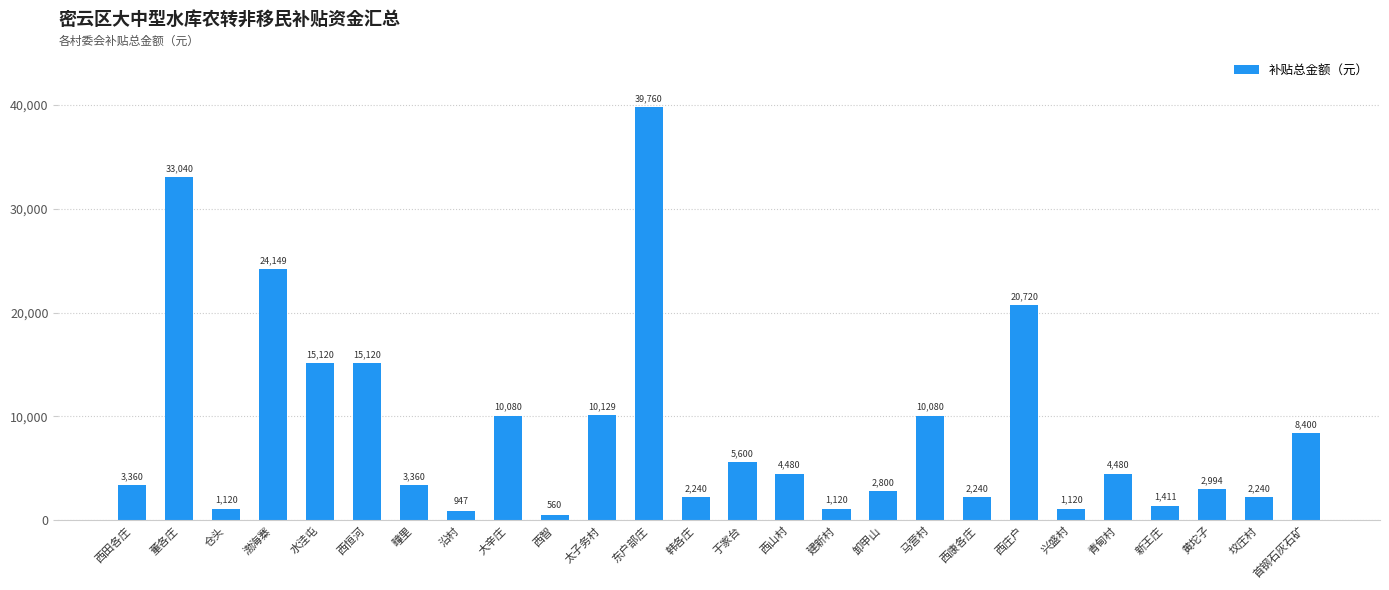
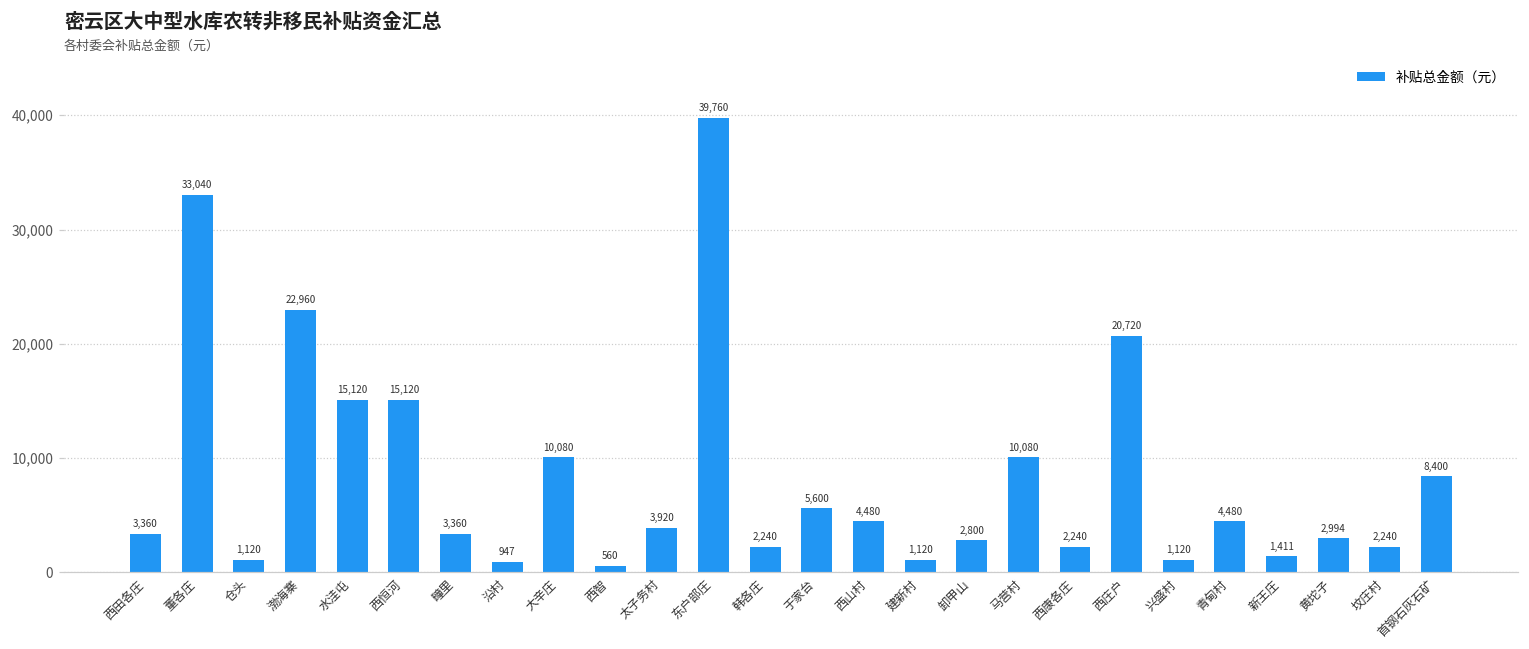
  {
    "西田各庄": "3,360",
    "董各庄": "33,040",
    "仓头": "1,120",
-   "渤海寨": "24,149",
+   "渤海寨": "22,960",
    "水洼屯": "15,120",
    "西恒河": "15,120",
    "疃里": "3,360",
    "沿村": "947",
    "大辛庄": "10,080",
    "西智": "560",
-   "太子务村": "10,129",
+   "太子务村": "3,920",
    "东户部庄": "39,760",
    "韩各庄": "2,240",
    "于家台": "5,600",
    "西山村": "4,480",
    "建新村": "1,120",
    "卸甲山": "2,800",
    "马营村": "10,080",
    "西康各庄": "2,240",
    "西庄户": "20,720",
    "兴盛村": "1,120",
    "青甸村": "4,480",
    "新王庄": "1,411",
    "黄坨子": "2,994",
    "坟庄村": "2,240",
    "首钢石灰石矿": "8,400"
  }
